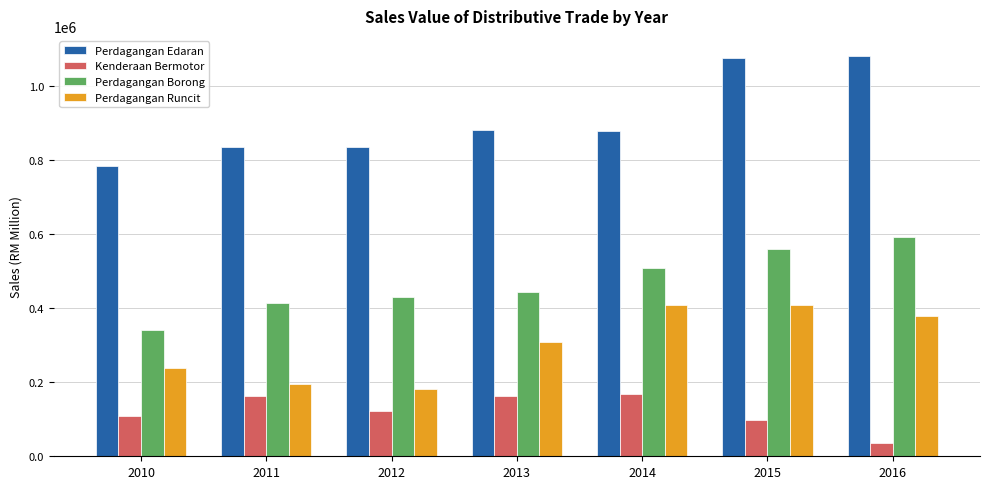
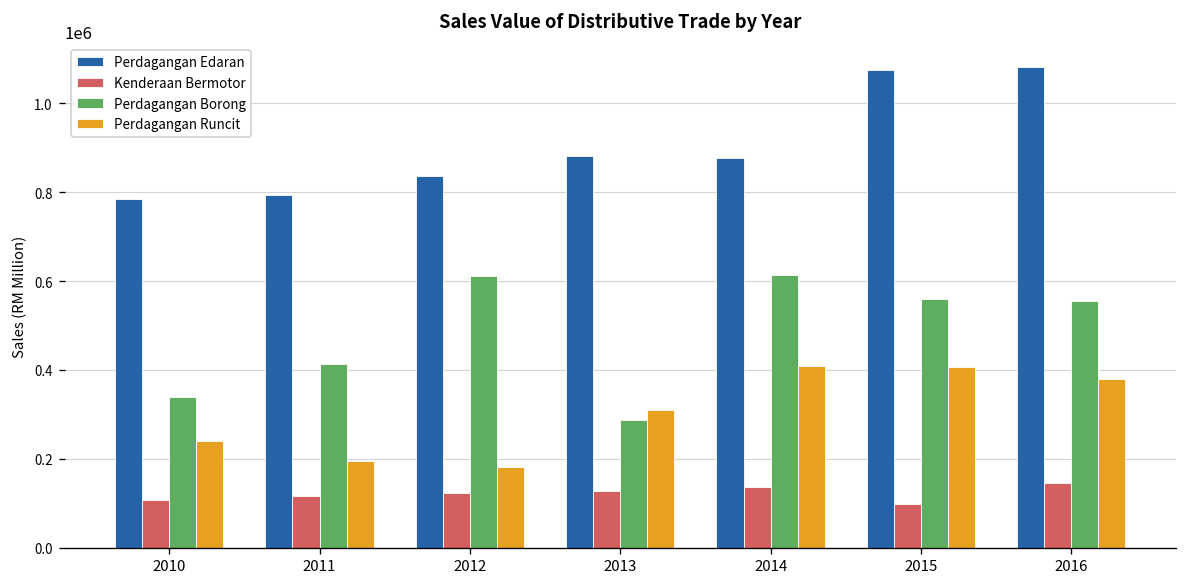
  {
    "Perdagangan Edaran": {
      "2010": 780000,
-     "2011": 830000,
+     "2011": 790000,
      "2012": 840000,
      "2013": 880000,
      "2014": 880000,
      "2015": 1070000,
      "2016": 1080000
    },
    "Kenderaan Bermotor": {
      "2010": 110000,
-     "2011": 160000,
+     "2011": 120000,
      "2012": 120000,
-     "2013": 160000,
-     "2014": 170000,
+     "2013": 130000,
+     "2014": 140000,
      "2015": 100000,
-     "2016": 40000
+     "2016": 140000
    },
    "Perdagangan Borong": {
      "2010": 340000,
      "2011": 410000,
-     "2012": 430000,
-     "2013": 440000,
-     "2014": 510000,
+     "2012": 610000,
+     "2013": 290000,
+     "2014": 610000,
      "2015": 560000,
-     "2016": 590000
+     "2016": 560000
    },
    "Perdagangan Runcit": {
      "2010": 240000,
      "2011": 200000,
      "2012": 180000,
      "2013": 310000,
      "2014": 410000,
      "2015": 410000,
      "2016": 380000
    }
  }
